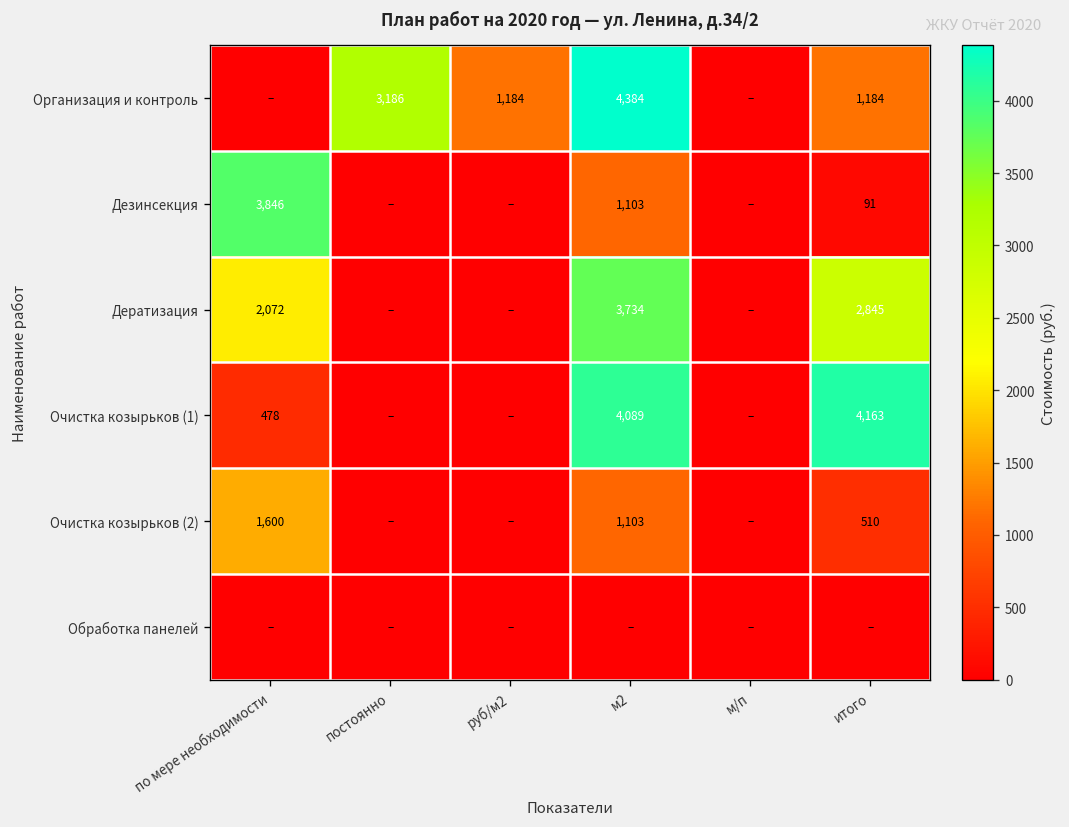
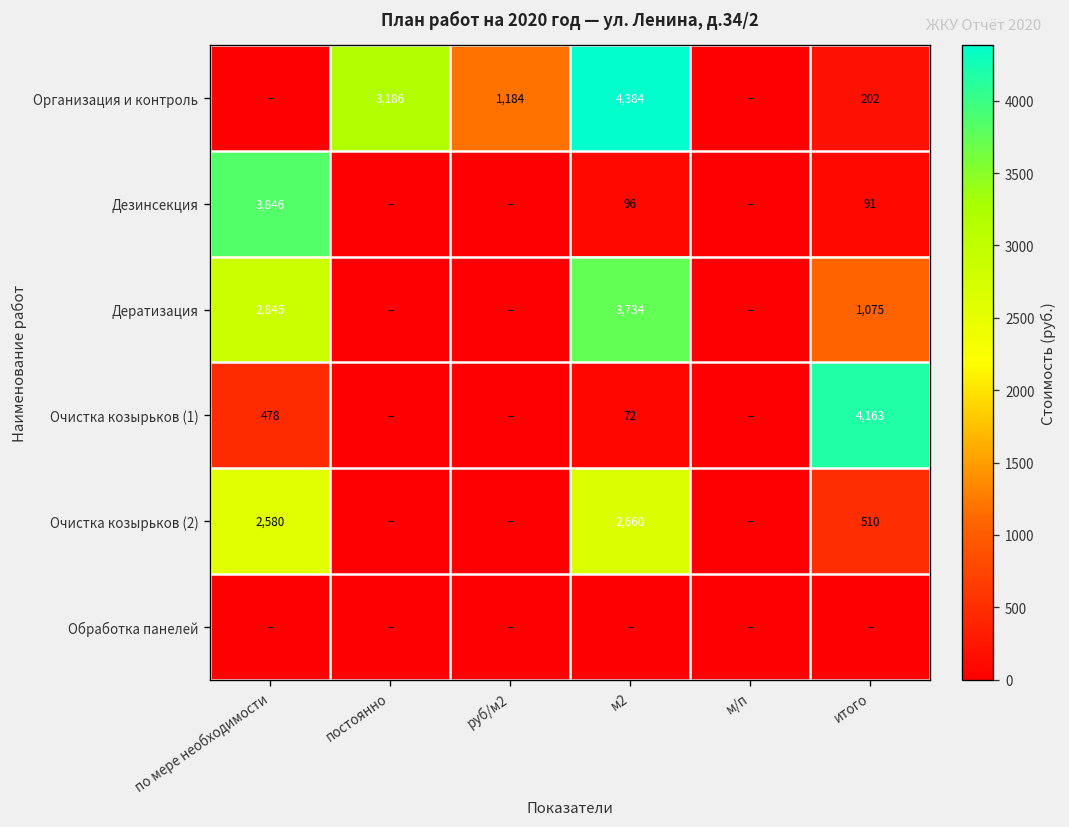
  {
    "Организация и контроль": {
      "постоянно": "3,186",
      "руб/м2": "1,184",
      "м2": "4,384",
-     "итого": "1,184"
+     "итого": "202"
    },
    "Дезинсекция": {
      "по мере необходимости": "3,846",
-     "м2": "1,103",
+     "м2": "96",
      "итого": "91"
    },
    "Дератизация": {
-     "по мере необходимости": "2,072",
+     "по мере необходимости": "2,845",
      "м2": "3,734",
-     "итого": "2,845"
+     "итого": "1,075"
    },
    "Очистка козырьков (1)": {
      "по мере необходимости": "478",
-     "м2": "4,089",
+     "м2": "72",
      "итого": "4,163"
    },
    "Очистка козырьков (2)": {
-     "по мере необходимости": "1,600",
-     "м2": "1,103",
+     "по мере необходимости": "2,580",
+     "м2": "2,660",
      "итого": "510"
    }
  }
